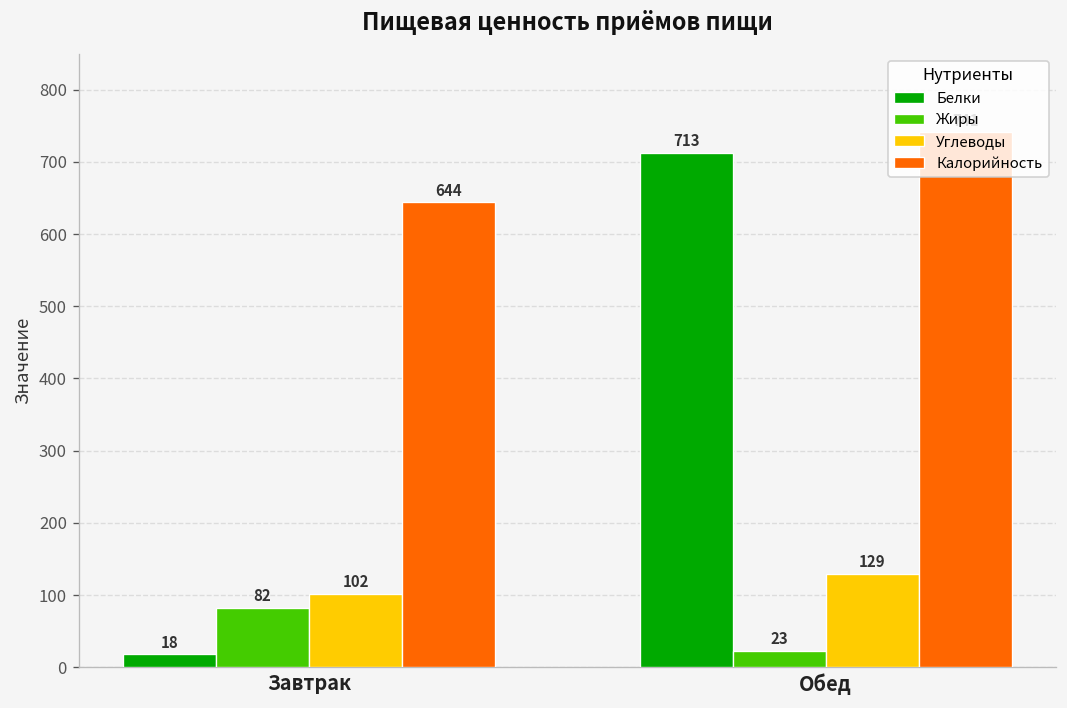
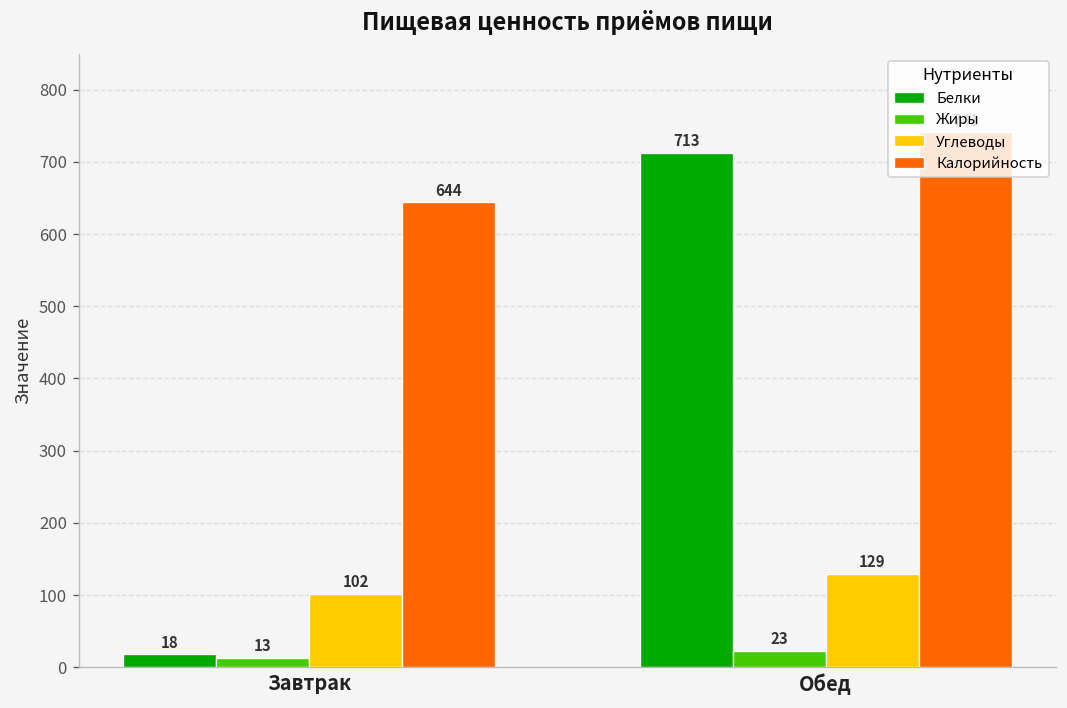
  {
    "Белки": {
      "Завтрак": 18,
      "Обед": 713
    },
    "Жиры": {
-     "Завтрак": 82,
+     "Завтрак": 13,
      "Обед": 23
    },
    "Углеводы": {
      "Завтрак": 102,
      "Обед": 129
    },
    "Калорийность": {
      "Завтрак": 644
    }
  }
